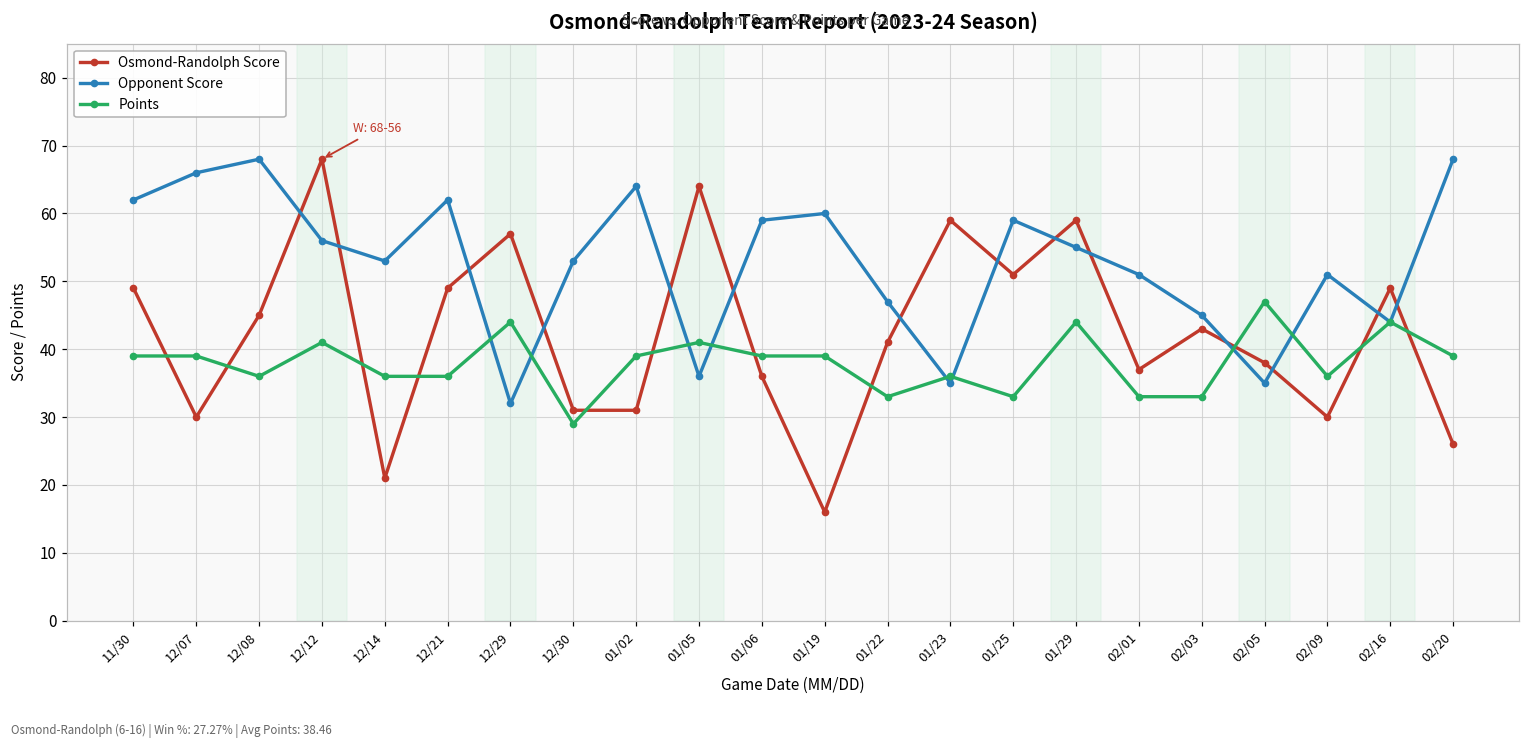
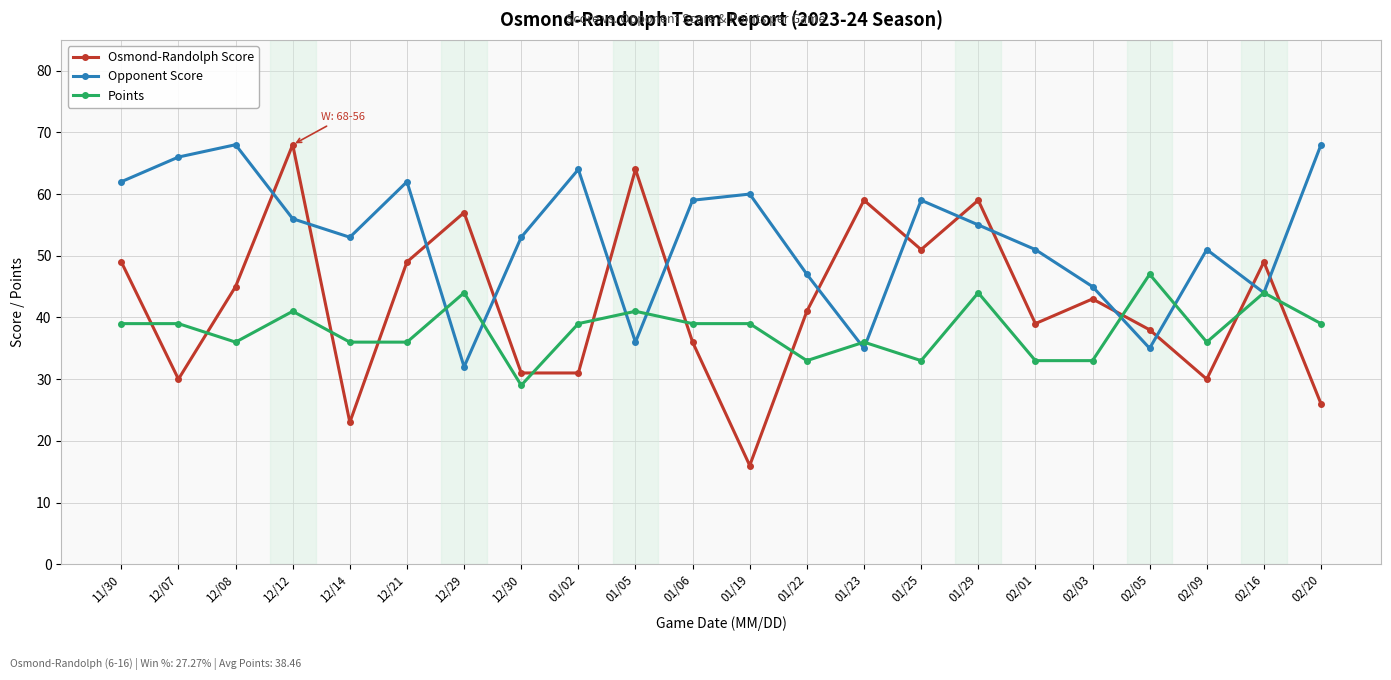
  {
    "Osmond-Randolph Score": {
      "11/30": 49,
      "12/07": 30,
      "12/08": 45,
-     "12/14": 21,
+     "12/14": 23,
      "12/21": 49,
      "12/29": 57,
      "12/30": 31,
      "01/02": 31,
      "01/05": 64,
      "01/06": 36,
      "01/19": 16,
      "01/22": 41,
      "01/23": 59,
      "01/25": 51,
      "01/29": 59,
-     "02/01": 37,
+     "02/01": 39,
      "02/03": 43,
      "02/05": 38,
      "02/09": 30,
      "02/16": 49,
      "02/20": 26
    },
    "Opponent Score": {
      "11/30": 62,
      "12/07": 66,
      "12/08": 68,
      "12/12": 56,
      "12/14": 53,
      "12/21": 62,
      "12/29": 32,
      "12/30": 53,
      "01/02": 64,
      "01/05": 36,
      "01/06": 59,
      "01/19": 60,
      "01/22": 47,
      "01/23": 35,
      "01/25": 59,
      "01/29": 55,
      "02/01": 51,
      "02/03": 45,
      "02/05": 35,
      "02/09": 51,
      "02/20": 68
    },
    "Points": {
      "11/30": 39,
      "12/07": 39,
      "12/08": 36,
      "12/12": 41,
      "12/14": 36,
      "12/21": 36,
      "12/29": 44,
      "12/30": 29,
      "01/02": 39,
      "01/05": 41,
      "01/06": 39,
      "01/19": 39,
      "01/22": 33,
      "01/23": 36,
      "01/25": 33,
      "01/29": 44,
      "02/01": 33,
      "02/03": 33,
      "02/05": 47,
      "02/09": 36,
      "02/20": 39
    }
  }
